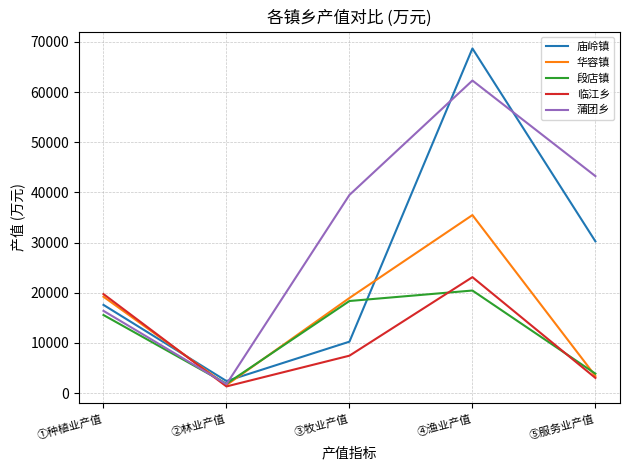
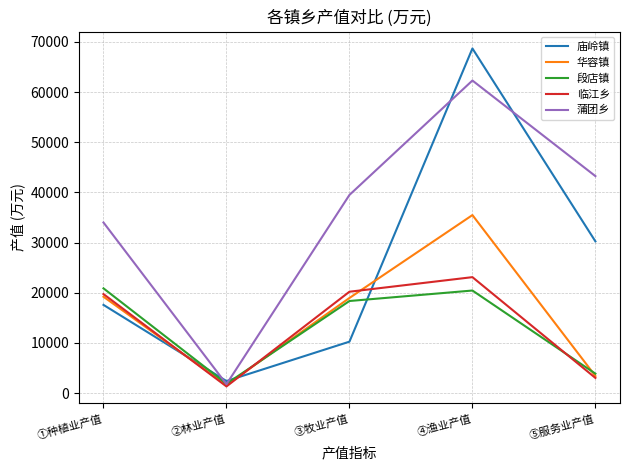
  {
    "庙岭镇": {
      "①种植业产值": 18000,
      "②林业产值": 2000,
      "③牧业产值": 10000,
      "④渔业产值": 69000,
      "⑤服务业产值": 30000
    },
    "华容镇": {
      "①种植业产值": 19000,
      "③牧业产值": 19000,
      "④渔业产值": 35000
    },
    "段店镇": {
-     "①种植业产值": 16000,
+     "①种植业产值": 21000,
      "③牧业产值": 18000,
      "④渔业产值": 20000
    },
    "临江乡": {
      "①种植业产值": 20000,
-     "③牧业产值": 7000,
+     "③牧业产值": 20000,
      "④渔业产值": 23000
    },
    "蒲团乡": {
-     "①种植业产值": 16000,
+     "①种植业产值": 34000,
      "③牧业产值": 39000,
      "④渔业产值": 62000,
      "⑤服务业产值": 43000
    }
  }
